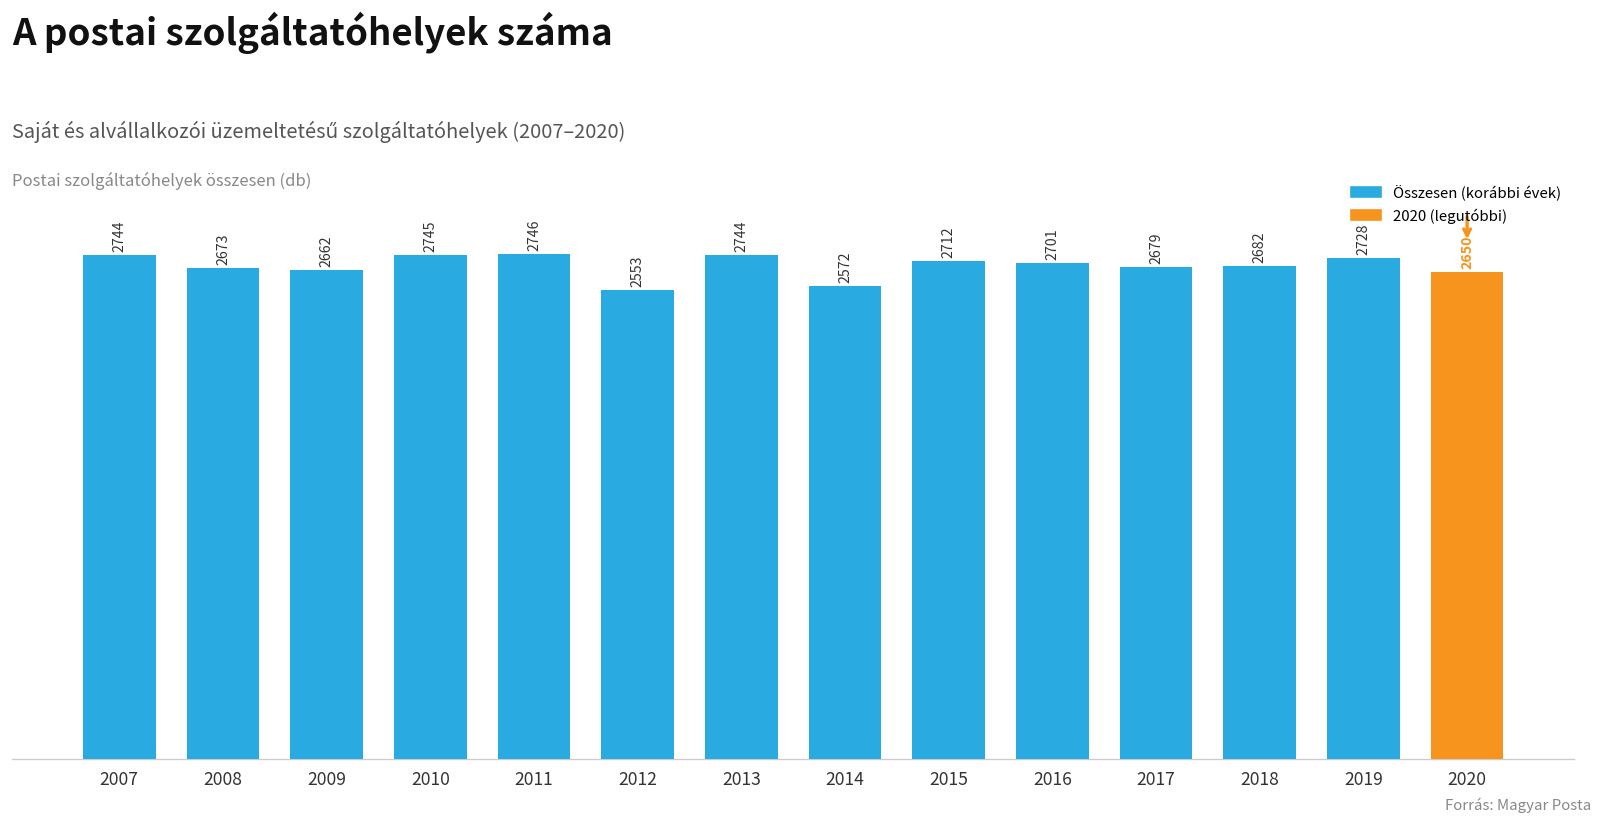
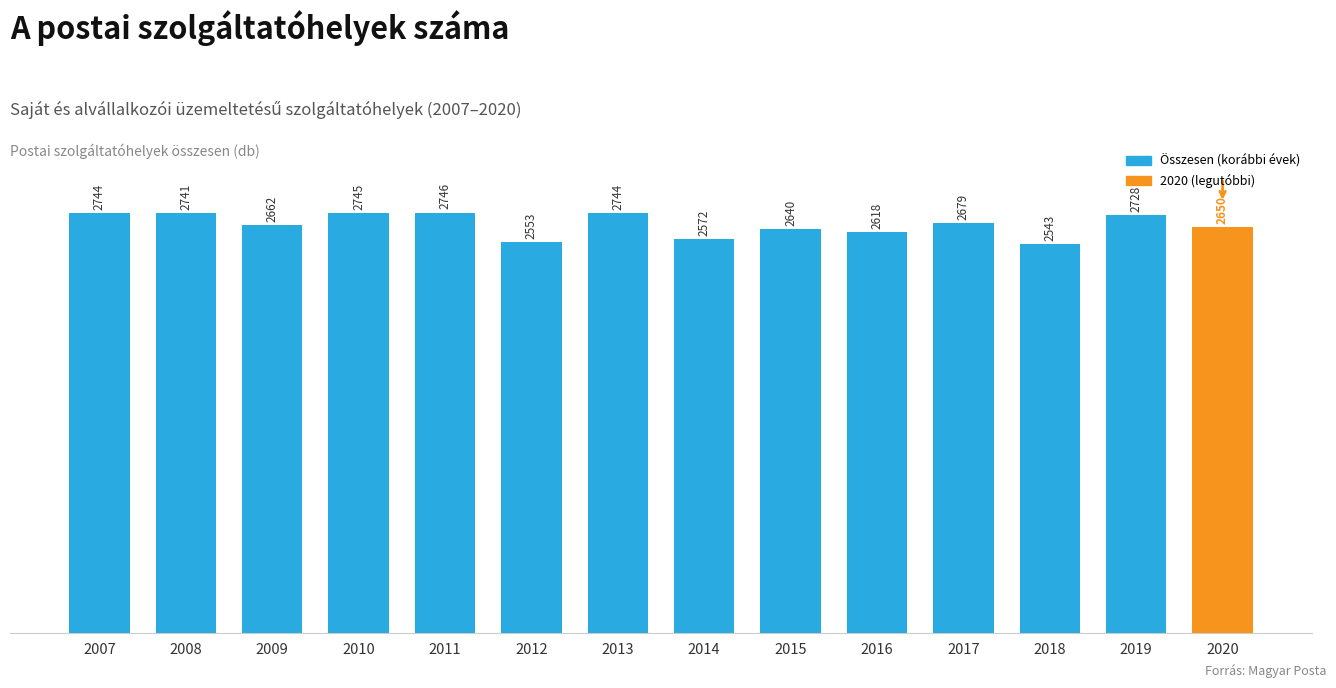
  {
    "2007": 2744,
-   "2008": 2673,
+   "2008": 2741,
    "2009": 2662,
    "2010": 2745,
    "2011": 2746,
    "2012": 2553,
    "2013": 2744,
    "2014": 2572,
-   "2015": 2712,
-   "2016": 2701,
+   "2015": 2640,
+   "2016": 2618,
    "2017": 2679,
-   "2018": 2682,
+   "2018": 2543,
    "2019": 2728,
    "2020": 2650
  }
